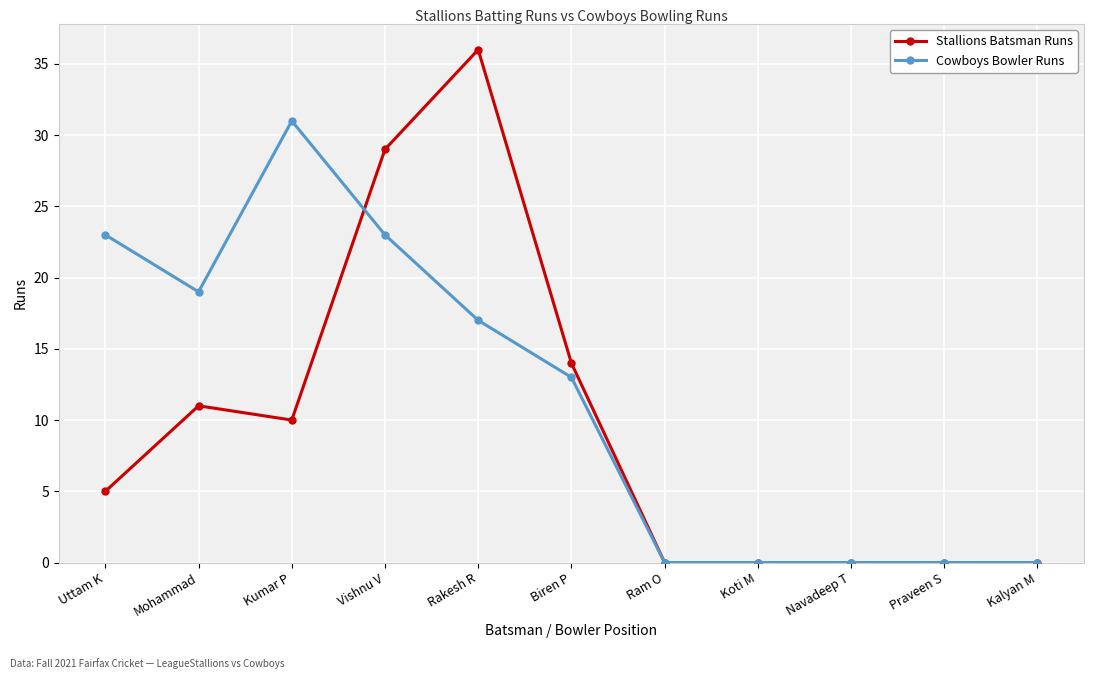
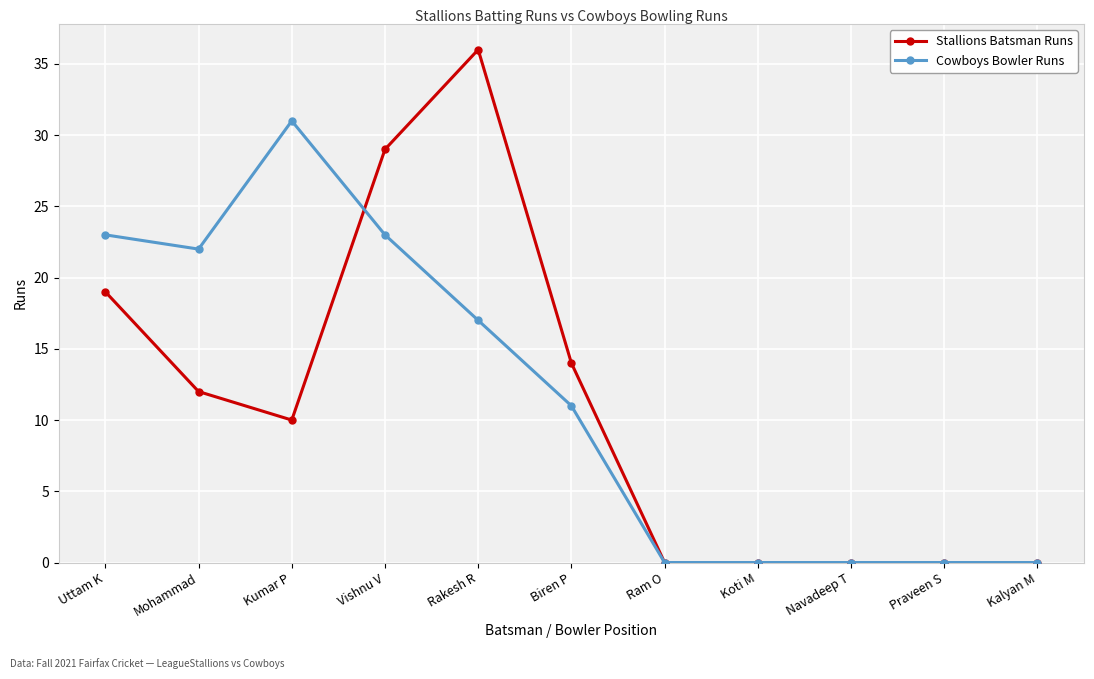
  {
    "Stallions Batsman Runs": {
-     "Uttam K": 5,
-     "Mohammad": 11,
+     "Uttam K": 19,
+     "Mohammad": 12,
      "Kumar P": 10,
      "Vishnu V": 29,
      "Rakesh R": 36,
      "Biren P": 14
    },
    "Cowboys Bowler Runs": {
      "Uttam K": 23,
-     "Mohammad": 19,
+     "Mohammad": 22,
      "Kumar P": 31,
      "Vishnu V": 23,
      "Rakesh R": 17,
-     "Biren P": 13
+     "Biren P": 11
    }
  }
